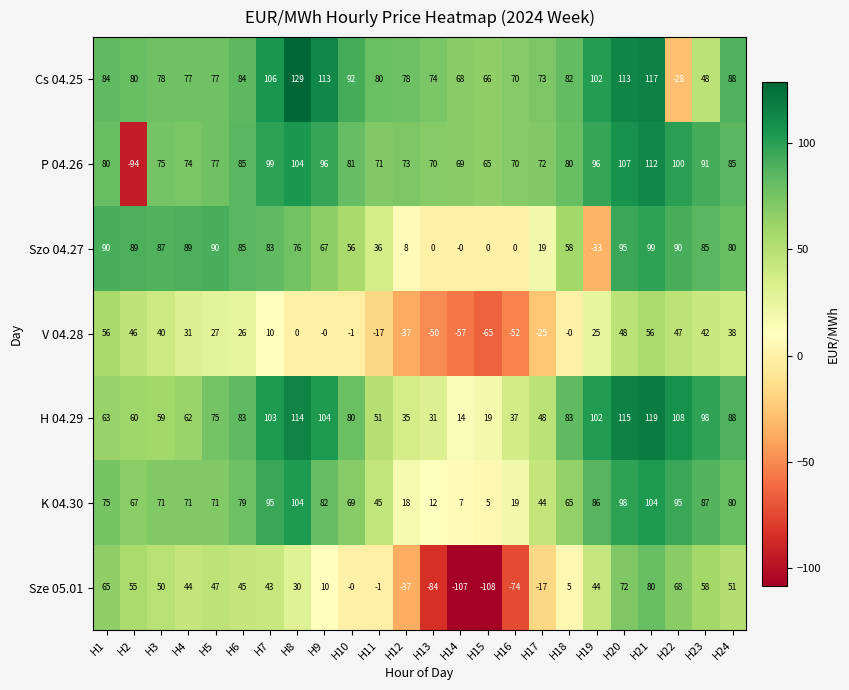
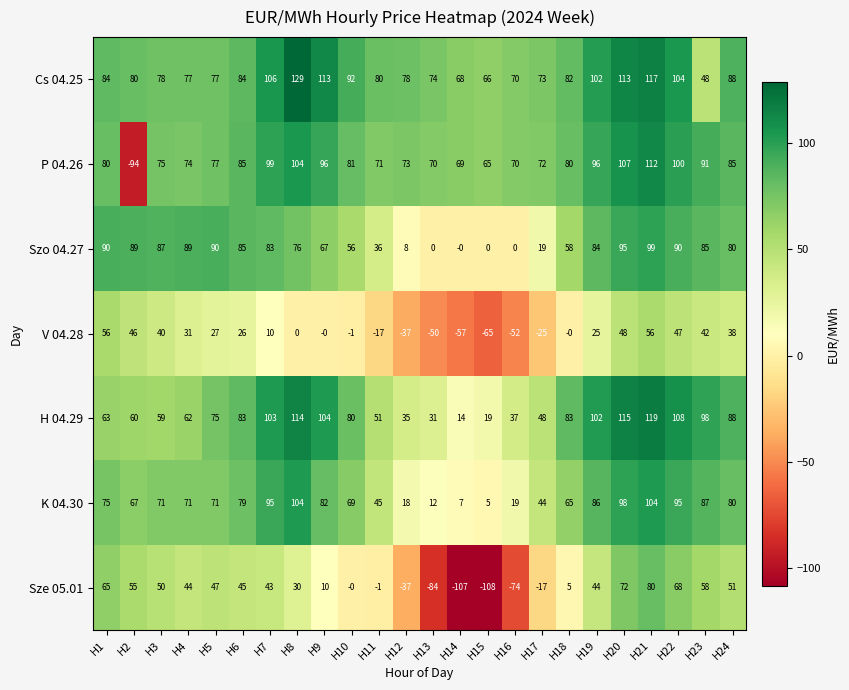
  {
    "Cs 04.25": {
      "H1": 84,
      "H2": 80,
      "H3": 78,
      "H4": 77,
      "H5": 77,
      "H6": 84,
      "H7": 106,
      "H8": 129,
      "H9": 113,
      "H10": 92,
      "H11": 80,
      "H12": 78,
      "H13": 74,
      "H14": 68,
      "H15": 66,
      "H16": 70,
      "H17": 73,
      "H18": 82,
      "H19": 102,
      "H20": 113,
      "H21": 117,
-     "H22": -28,
+     "H22": 104,
      "H23": 48,
      "H24": 88
    },
    "P 04.26": {
      "H1": 80,
      "H2": -94,
      "H3": 75,
      "H4": 74,
      "H5": 77,
      "H6": 85,
      "H7": 99,
      "H8": 104,
      "H9": 96,
      "H10": 81,
      "H11": 71,
      "H12": 73,
      "H13": 70,
      "H14": 69,
      "H15": 65,
      "H16": 70,
      "H17": 72,
      "H18": 80,
      "H19": 96,
      "H20": 107,
      "H21": 112,
      "H22": 100,
      "H23": 91,
      "H24": 85
    },
    "Szo 04.27": {
      "H1": 90,
      "H2": 89,
      "H3": 87,
      "H4": 89,
      "H5": 90,
      "H6": 85,
      "H7": 83,
      "H8": 76,
      "H9": 67,
      "H10": 56,
      "H11": 36,
      "H12": 8,
      "H13": 0,
      "H14": -0,
      "H15": 0,
      "H16": 0,
      "H17": 19,
      "H18": 58,
-     "H19": -33,
+     "H19": 84,
      "H20": 95,
      "H21": 99,
      "H22": 90,
      "H23": 85,
      "H24": 80
    },
    "V 04.28": {
      "H1": 56,
      "H2": 46,
      "H3": 40,
      "H4": 31,
      "H5": 27,
      "H6": 26,
      "H7": 10,
      "H8": 0,
      "H9": -0,
      "H10": -1,
      "H11": -17,
      "H12": -37,
      "H13": -50,
      "H14": -57,
      "H15": -65,
      "H16": -52,
      "H17": -25,
      "H18": -0,
      "H19": 25,
      "H20": 48,
      "H21": 56,
      "H22": 47,
      "H23": 42,
      "H24": 38
    },
    "H 04.29": {
      "H1": 63,
      "H2": 60,
      "H3": 59,
      "H4": 62,
      "H5": 75,
      "H6": 83,
      "H7": 103,
      "H8": 114,
      "H9": 104,
      "H10": 80,
      "H11": 51,
      "H12": 35,
      "H13": 31,
      "H14": 14,
      "H15": 19,
      "H16": 37,
      "H17": 48,
      "H18": 83,
      "H19": 102,
      "H20": 115,
      "H21": 119,
      "H22": 108,
      "H23": 98,
      "H24": 88
    },
    "K 04.30": {
      "H1": 75,
      "H2": 67,
      "H3": 71,
      "H4": 71,
      "H5": 71,
      "H6": 79,
      "H7": 95,
      "H8": 104,
      "H9": 82,
      "H10": 69,
      "H11": 45,
      "H12": 18,
      "H13": 12,
      "H14": 7,
      "H15": 5,
      "H16": 19,
      "H17": 44,
      "H18": 65,
      "H19": 86,
      "H20": 98,
      "H21": 104,
      "H22": 95,
      "H23": 87,
      "H24": 80
    },
    "Sze 05.01": {
      "H1": 65,
      "H2": 55,
      "H3": 50,
      "H4": 44,
      "H5": 47,
      "H6": 45,
      "H7": 43,
      "H8": 30,
      "H9": 10,
      "H10": -0,
      "H11": -1,
      "H12": -37,
      "H13": -84,
      "H14": -107,
      "H15": -108,
      "H16": -74,
      "H17": -17,
      "H18": 5,
      "H19": 44,
      "H20": 72,
      "H21": 80,
      "H22": 68,
      "H23": 58,
      "H24": 51
    }
  }
